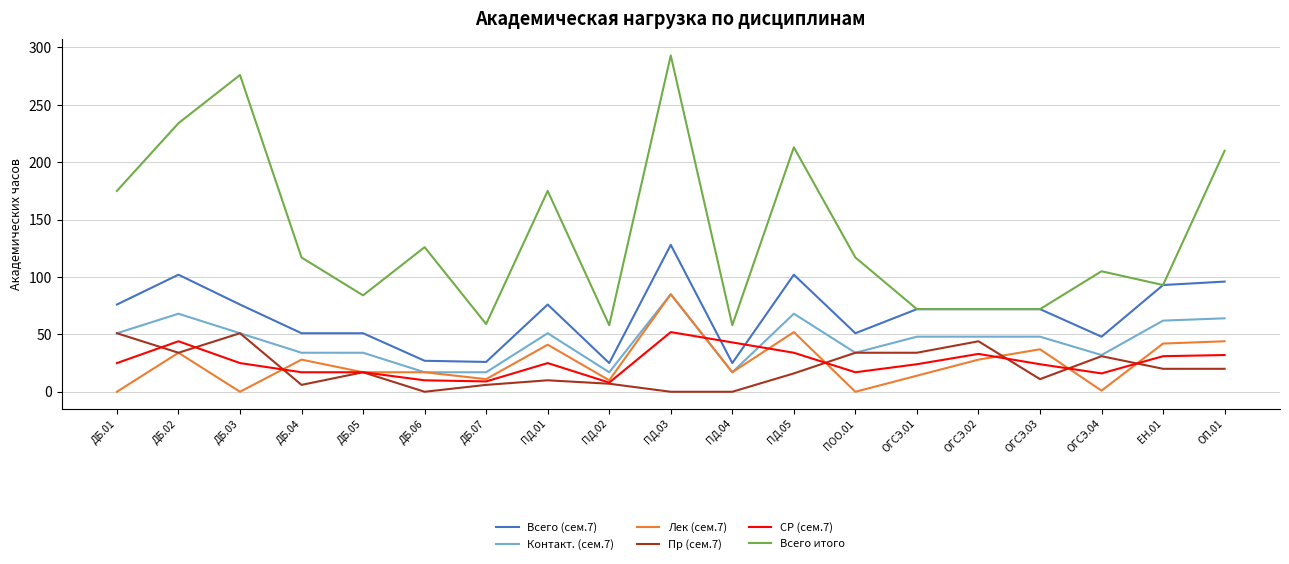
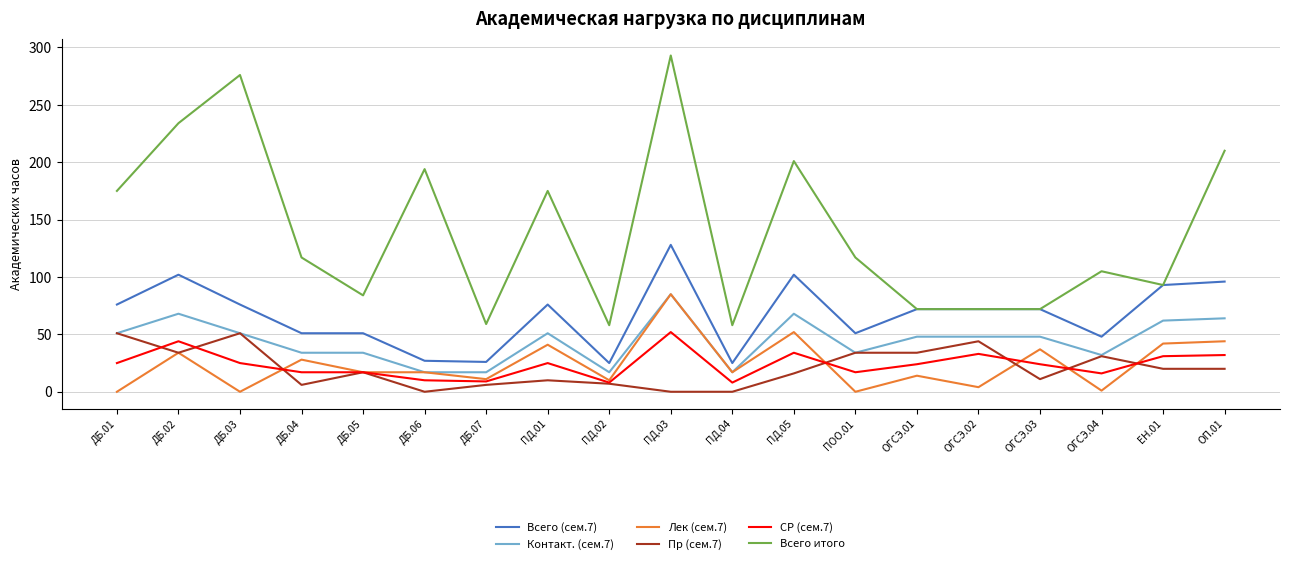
  {
    "Всего (сем.7)": {
      "ДБ.01": 76,
      "ДБ.02": 102,
      "ДБ.03": 76,
      "ДБ.04": 51,
      "ДБ.05": 51,
      "ДБ.06": 27,
      "ДБ.07": 26,
      "ПД.01": 76,
      "ПД.02": 25,
      "ПД.03": 128,
      "ПД.04": 25,
      "ПД.05": 102,
      "ПОО.01": 51,
      "ОГСЭ.04": 48,
      "ОП.01": 96
    },
    "Контакт. (сем.7)": {
      "ДБ.02": 68,
      "ДБ.04": 34,
      "ДБ.05": 34,
      "ДБ.07": 17,
      "ПД.01": 51,
      "ПД.02": 17,
      "ПД.05": 68,
      "ОГСЭ.01": 48,
      "ОГСЭ.02": 48,
      "ОГСЭ.03": 48,
      "ЕН.01": 62,
      "ОП.01": 64
    },
    "Лек (сем.7)": {
      "ДБ.01": 0,
      "ДБ.03": 0,
      "ДБ.04": 28,
      "ПД.01": 41,
      "ПД.05": 52,
      "ПОО.01": 0,
      "ОГСЭ.01": 14,
-     "ОГСЭ.02": 28,
+     "ОГСЭ.02": 4,
      "ОГСЭ.03": 37,
      "ОГСЭ.04": 1,
      "ЕН.01": 42,
      "ОП.01": 44
    },
    "Пр (сем.7)": {
      "ДБ.04": 6,
      "ДБ.06": 0,
      "ДБ.07": 6,
      "ПД.01": 10,
      "ПД.03": 0,
      "ПД.04": 0,
      "ПД.05": 16,
      "ОГСЭ.01": 34,
      "ОГСЭ.02": 44,
      "ОГСЭ.03": 11,
      "ЕН.01": 20,
      "ОП.01": 20
    },
    "СР (сем.7)": {
      "ДБ.01": 25,
      "ДБ.02": 44,
      "ДБ.03": 25,
      "ДБ.04": 17,
      "ДБ.06": 10,
      "ПД.01": 25,
      "ПД.03": 52,
-     "ПД.04": 43,
+     "ПД.04": 8,
      "ПД.05": 34,
      "ПОО.01": 17,
      "ОГСЭ.01": 24,
      "ОГСЭ.02": 33,
      "ОГСЭ.03": 24,
      "ОГСЭ.04": 16,
      "ЕН.01": 31,
      "ОП.01": 32
    },
    "Всего итого": {
      "ДБ.01": 175,
      "ДБ.02": 234,
      "ДБ.03": 276,
      "ДБ.04": 117,
      "ДБ.05": 84,
-     "ДБ.06": 126,
+     "ДБ.06": 194,
      "ДБ.07": 59,
      "ПД.01": 175,
      "ПД.02": 58,
      "ПД.03": 293,
      "ПД.04": 58,
-     "ПД.05": 213,
+     "ПД.05": 201,
      "ПОО.01": 117,
      "ОГСЭ.04": 105,
      "ОП.01": 210
    }
  }
